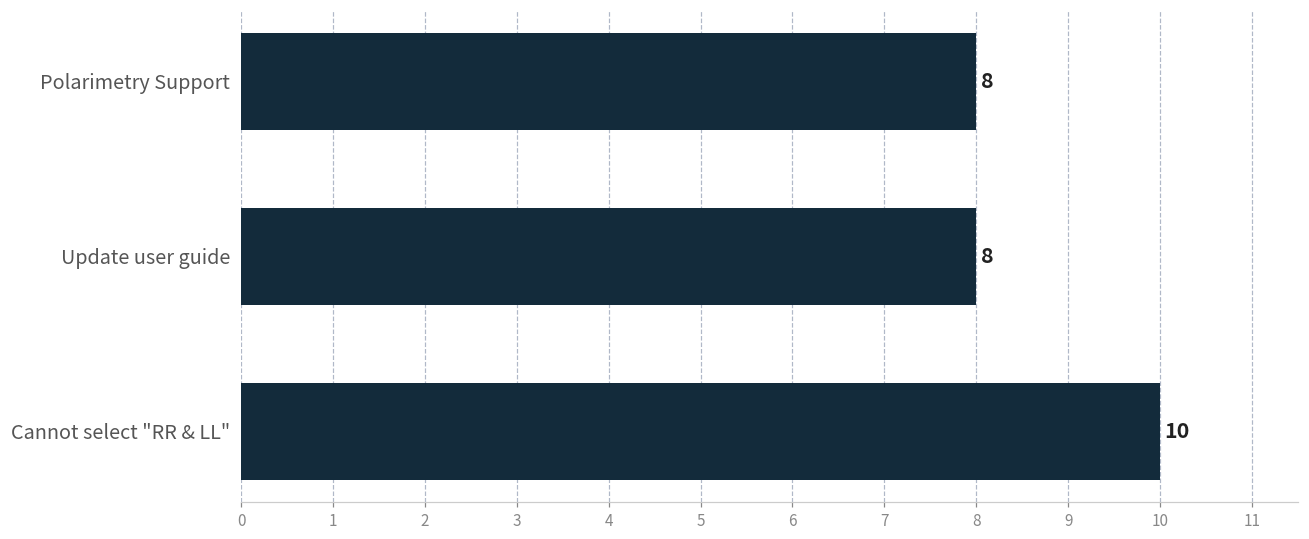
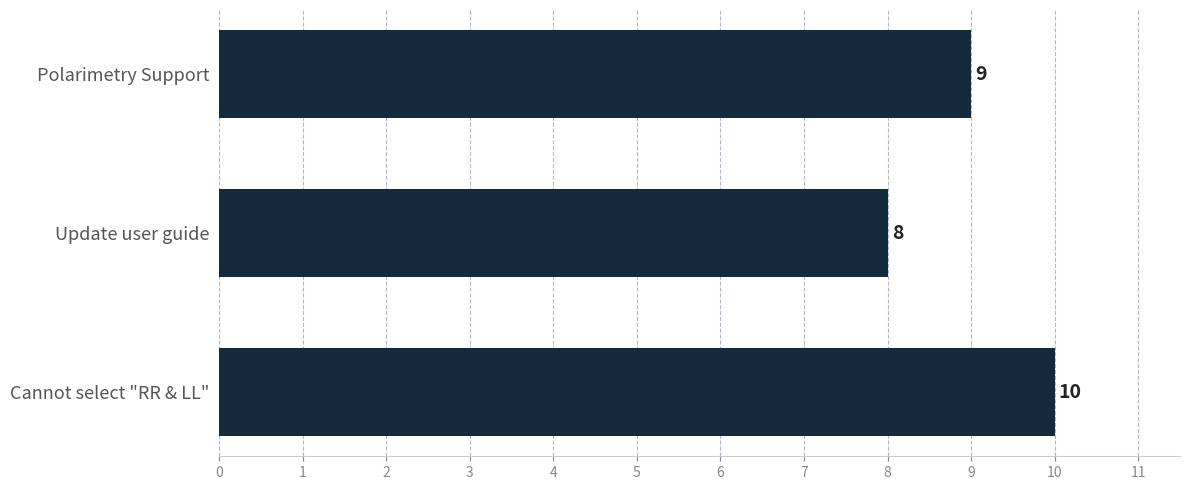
  {
-   "Polarimetry Support": 8,
+   "Polarimetry Support": 9,
    "Update user guide": 8,
    "Cannot select \"RR & LL\"": 10
  }
